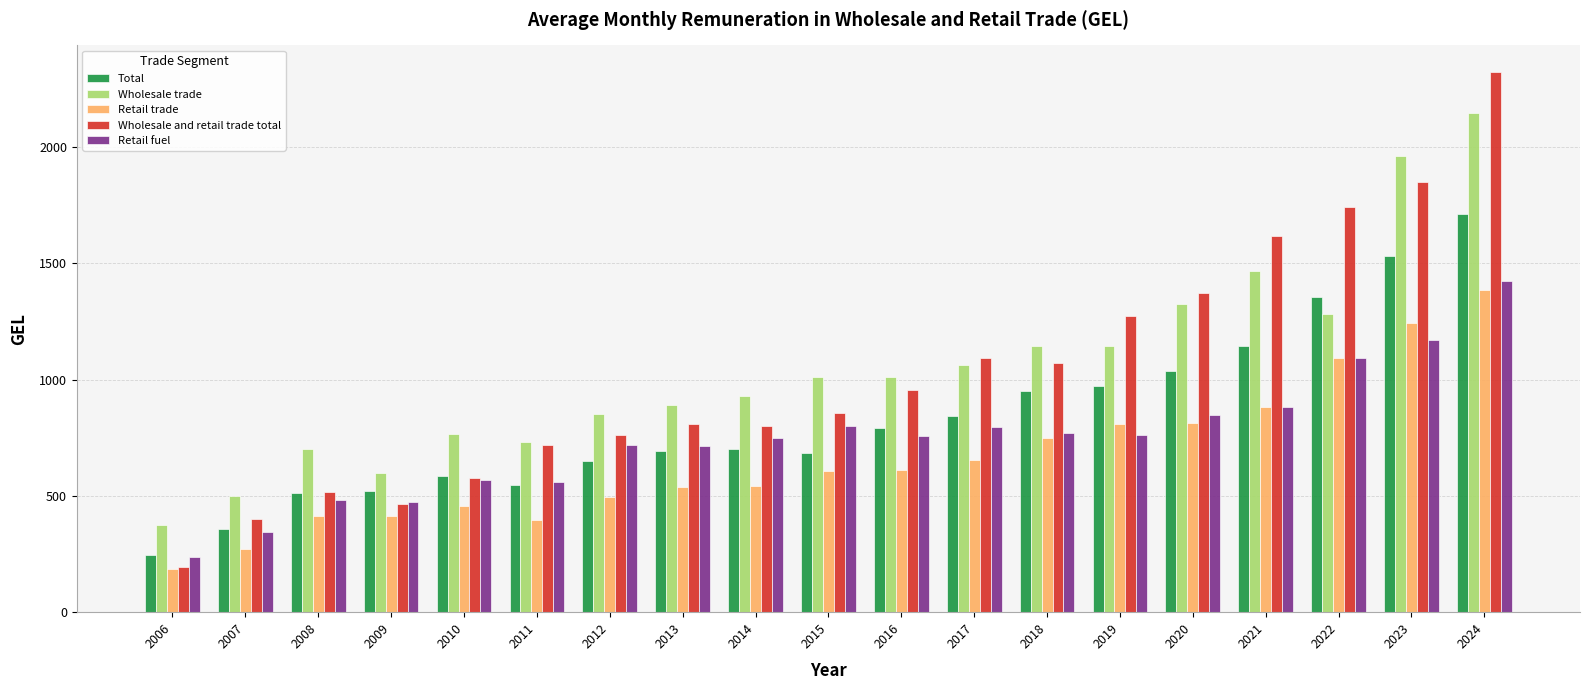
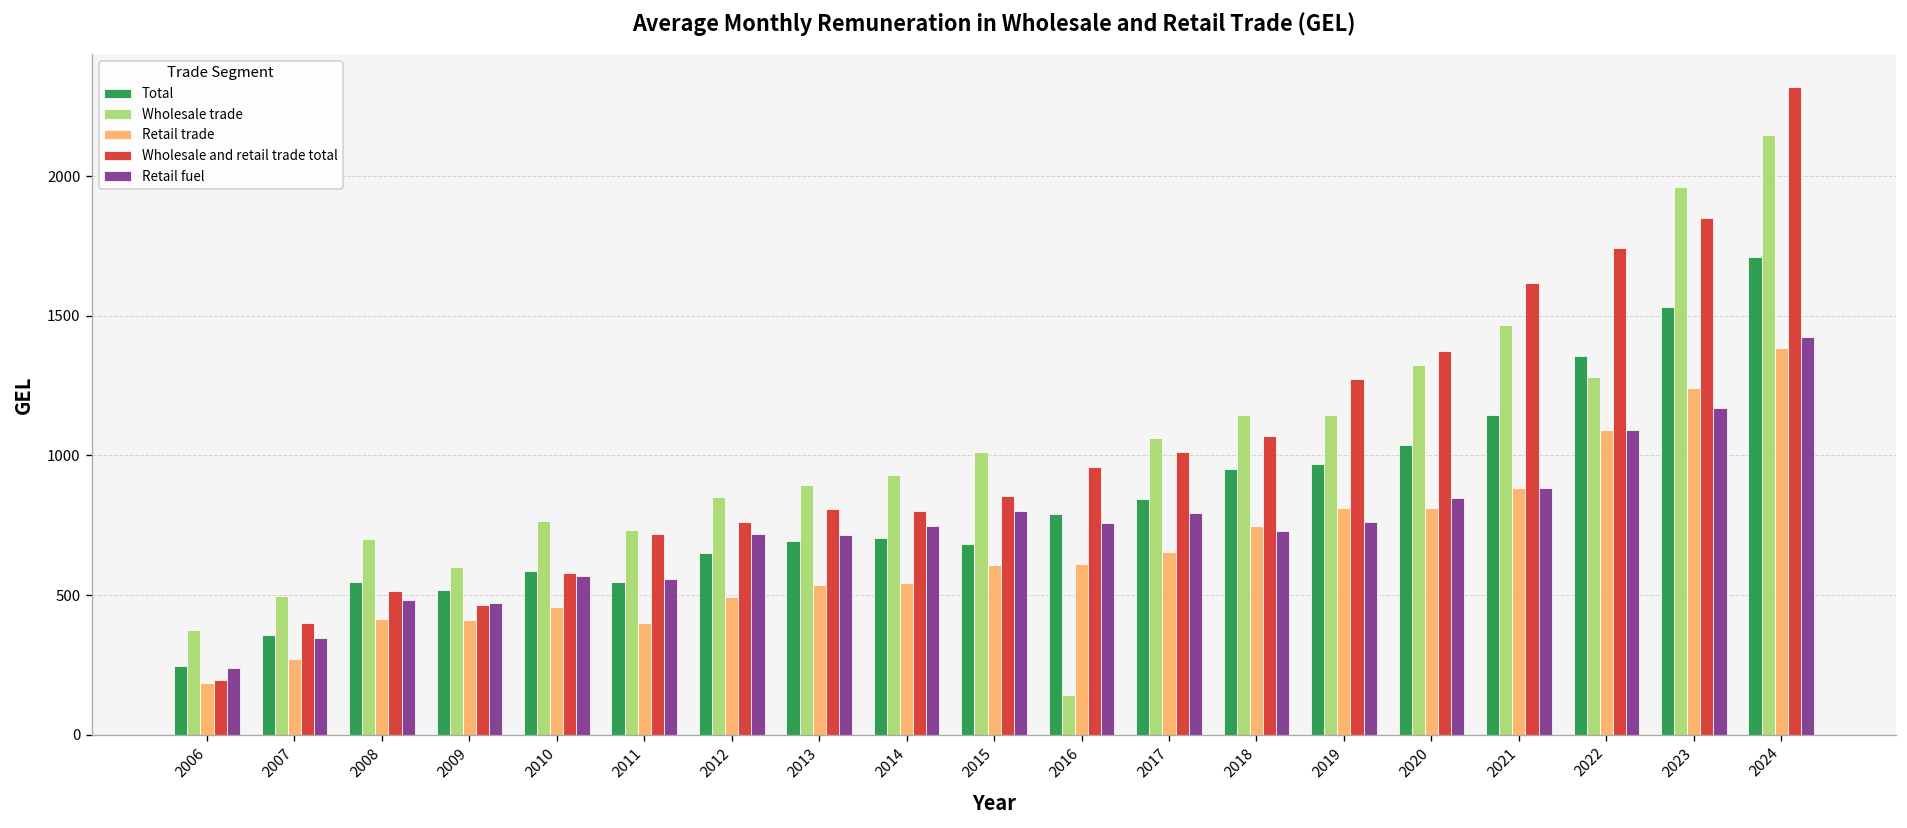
  {
    "Total": {
      "2006": 250,
      "2007": 360,
-     "2008": 510,
+     "2008": 550,
      "2009": 520,
      "2010": 590,
      "2011": 550,
      "2012": 650,
      "2013": 690,
      "2014": 700,
      "2015": 680,
      "2016": 790,
      "2017": 840,
      "2018": 950,
      "2019": 970,
      "2020": 1040,
      "2021": 1150,
      "2022": 1360,
      "2023": 1530,
      "2024": 1710
    },
    "Wholesale trade": {
      "2006": 370,
      "2007": 500,
      "2008": 700,
      "2009": 600,
      "2010": 770,
      "2011": 730,
      "2012": 850,
      "2013": 890,
      "2014": 930,
      "2015": 1010,
-     "2016": 1010,
+     "2016": 140,
      "2017": 1060,
      "2018": 1140,
      "2019": 1140,
      "2020": 1320,
      "2021": 1470,
      "2022": 1280,
      "2023": 1960,
      "2024": 2150
    },
    "Retail trade": {
      "2006": 180,
      "2007": 270,
      "2008": 410,
      "2009": 410,
      "2010": 460,
      "2011": 400,
      "2012": 490,
      "2013": 540,
      "2014": 540,
      "2015": 610,
      "2016": 610,
      "2017": 660,
      "2018": 750,
      "2019": 810,
      "2020": 810,
      "2021": 880,
      "2022": 1090,
      "2023": 1240,
      "2024": 1380
    },
    "Wholesale and retail trade total": {
      "2006": 200,
      "2007": 400,
      "2008": 520,
      "2009": 460,
      "2010": 580,
      "2011": 720,
      "2012": 760,
      "2013": 810,
      "2014": 800,
      "2015": 860,
      "2016": 960,
-     "2017": 1090,
+     "2017": 1010,
      "2018": 1070,
      "2019": 1270,
      "2020": 1370,
      "2021": 1620,
      "2022": 1740,
      "2023": 1850,
      "2024": 2320
    },
    "Retail fuel": {
      "2006": 240,
      "2007": 340,
      "2008": 480,
      "2009": 470,
      "2010": 570,
      "2011": 560,
      "2012": 720,
      "2013": 720,
      "2014": 750,
      "2015": 800,
      "2016": 760,
      "2017": 790,
-     "2018": 770,
+     "2018": 730,
      "2019": 760,
      "2020": 850,
      "2021": 880,
      "2022": 1090,
      "2023": 1170,
      "2024": 1420
    }
  }
